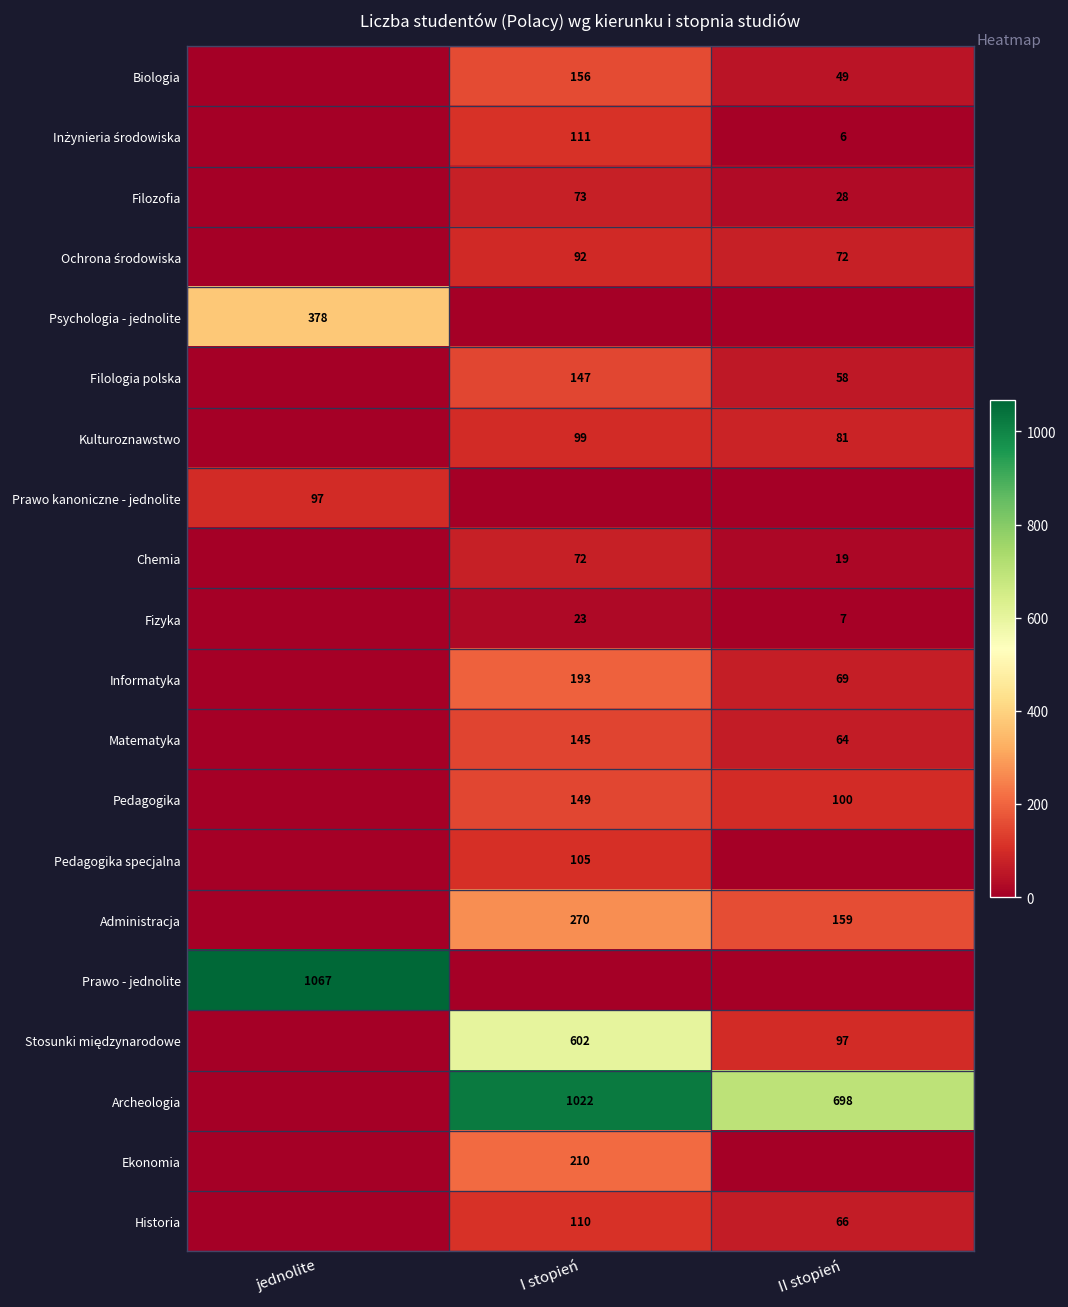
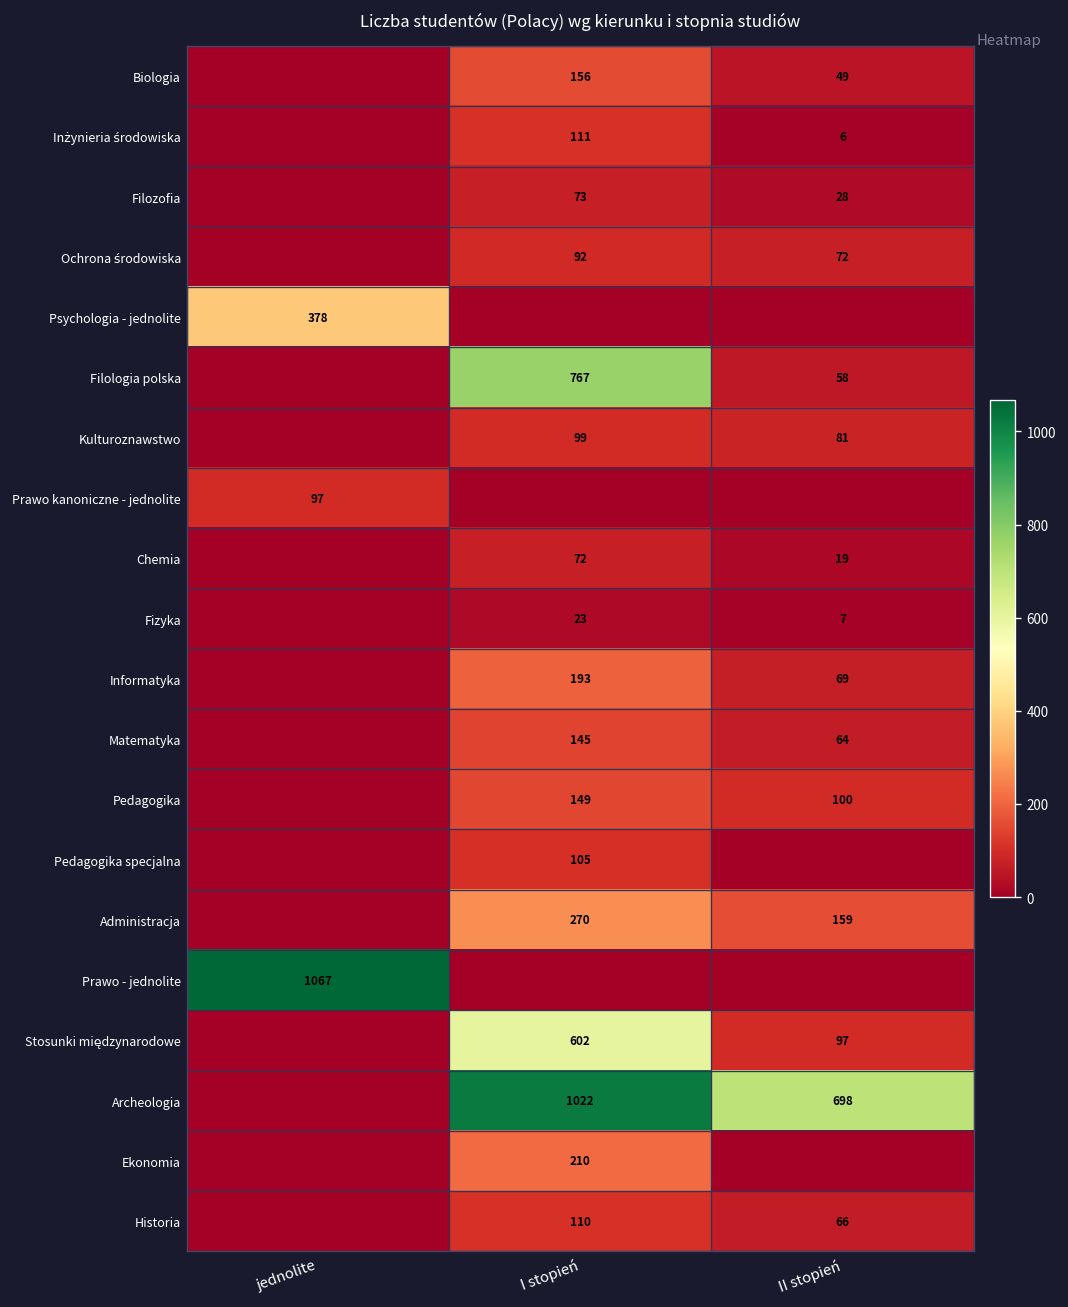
  {
    "Biologia": {
      "I stopień": 156,
      "II stopień": 49
    },
    "Inżynieria środowiska": {
      "I stopień": 111,
      "II stopień": 6
    },
    "Filozofia": {
      "I stopień": 73,
      "II stopień": 28
    },
    "Ochrona środowiska": {
      "I stopień": 92,
      "II stopień": 72
    },
    "Psychologia - jednolite": {
      "jednolite": 378
    },
    "Filologia polska": {
-     "I stopień": 147,
+     "I stopień": 767,
      "II stopień": 58
    },
    "Kulturoznawstwo": {
      "I stopień": 99,
      "II stopień": 81
    },
    "Prawo kanoniczne - jednolite": {
      "jednolite": 97
    },
    "Chemia": {
      "I stopień": 72,
      "II stopień": 19
    },
    "Fizyka": {
      "I stopień": 23,
      "II stopień": 7
    },
    "Informatyka": {
      "I stopień": 193,
      "II stopień": 69
    },
    "Matematyka": {
      "I stopień": 145,
      "II stopień": 64
    },
    "Pedagogika": {
      "I stopień": 149,
      "II stopień": 100
    },
    "Pedagogika specjalna": {
      "I stopień": 105
    },
    "Administracja": {
      "I stopień": 270,
      "II stopień": 159
    },
    "Prawo - jednolite": {
      "jednolite": 1067
    },
    "Stosunki międzynarodowe": {
      "I stopień": 602,
      "II stopień": 97
    },
    "Archeologia": {
      "I stopień": 1022,
      "II stopień": 698
    },
    "Ekonomia": {
      "I stopień": 210
    },
    "Historia": {
      "I stopień": 110,
      "II stopień": 66
    }
  }
